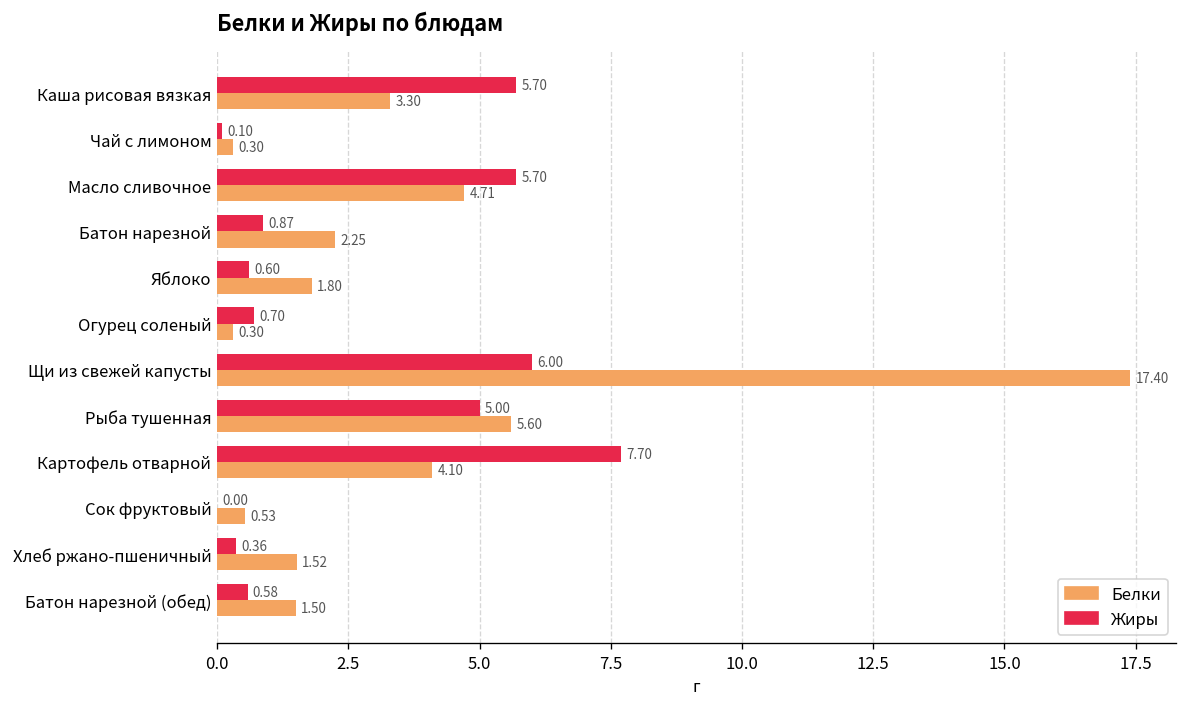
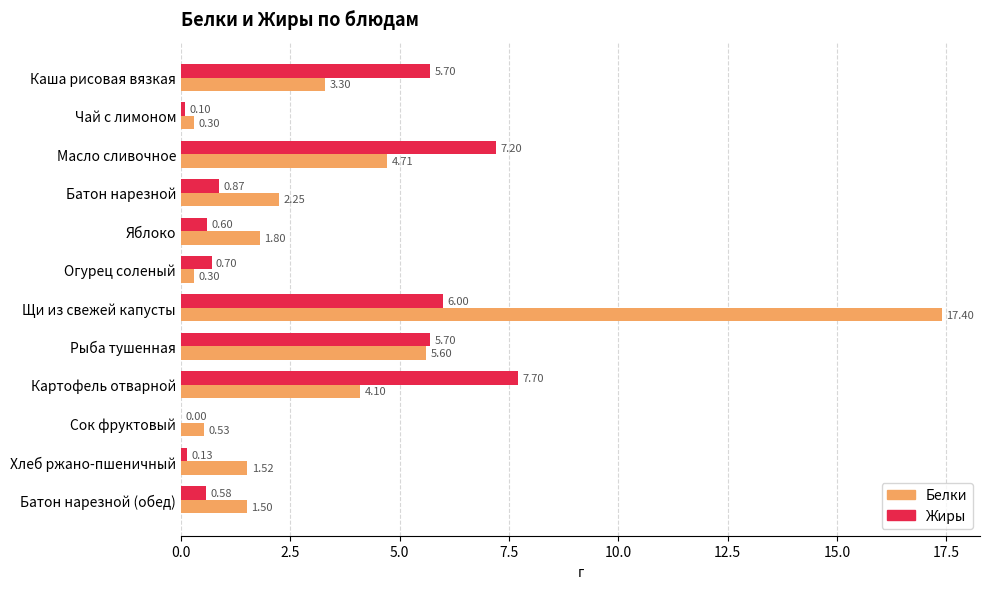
  {
    "Белки": {
      "Каша рисовая вязкая": 3.30,
      "Чай с лимоном": 0.30,
      "Масло сливочное": 4.71,
      "Батон нарезной": 2.25,
      "Яблоко": 1.80,
      "Огурец соленый": 0.30,
      "Щи из свежей капусты": 17.40,
      "Рыба тушенная": 5.60,
      "Картофель отварной": 4.10,
      "Сок фруктовый": 0.53,
      "Хлеб ржано-пшеничный": 1.52,
      "Батон нарезной (обед)": 1.50
    },
    "Жиры": {
      "Каша рисовая вязкая": 5.70,
      "Чай с лимоном": 0.10,
-     "Масло сливочное": 5.70,
+     "Масло сливочное": 7.20,
      "Батон нарезной": 0.87,
      "Яблоко": 0.60,
      "Огурец соленый": 0.70,
      "Щи из свежей капусты": 6.00,
-     "Рыба тушенная": 5.00,
+     "Рыба тушенная": 5.70,
      "Картофель отварной": 7.70,
      "Сок фруктовый": 0.00,
-     "Хлеб ржано-пшеничный": 0.36,
+     "Хлеб ржано-пшеничный": 0.13,
      "Батон нарезной (обед)": 0.58
    }
  }
